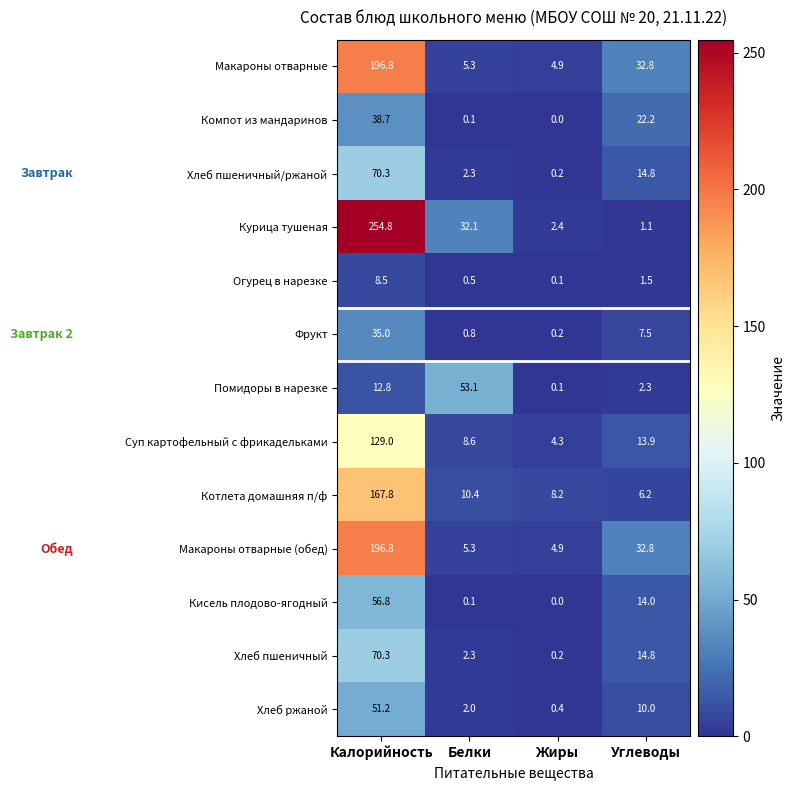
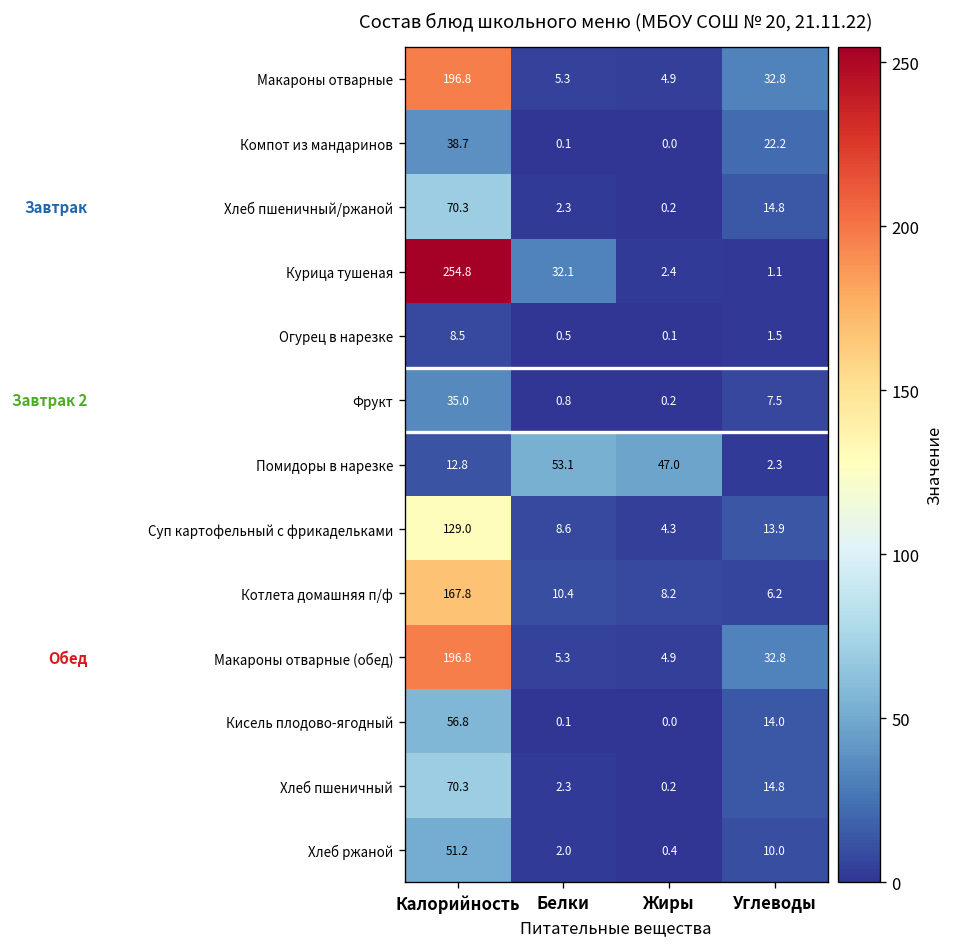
  {
    "Макароны отварные": {
      "Калорийность": 196.8,
      "Белки": 5.3,
      "Жиры": 4.9,
      "Углеводы": 32.8
    },
    "Компот из мандаринов": {
      "Калорийность": 38.7,
      "Белки": 0.1,
      "Жиры": 0.0,
      "Углеводы": 22.2
    },
    "Хлеб пшеничный/ржаной": {
      "Калорийность": 70.3,
      "Белки": 2.3,
      "Жиры": 0.2,
      "Углеводы": 14.8
    },
    "Курица тушеная": {
      "Калорийность": 254.8,
      "Белки": 32.1,
      "Жиры": 2.4,
      "Углеводы": 1.1
    },
    "Огурец в нарезке": {
      "Калорийность": 8.5,
      "Белки": 0.5,
      "Жиры": 0.1,
      "Углеводы": 1.5
    },
    "Фрукт": {
      "Калорийность": 35.0,
      "Белки": 0.8,
      "Жиры": 0.2,
      "Углеводы": 7.5
    },
    "Помидоры в нарезке": {
      "Калорийность": 12.8,
      "Белки": 53.1,
-     "Жиры": 0.1,
+     "Жиры": 47.0,
      "Углеводы": 2.3
    },
    "Суп картофельный с фрикадельками": {
      "Калорийность": 129.0,
      "Белки": 8.6,
      "Жиры": 4.3,
      "Углеводы": 13.9
    },
    "Котлета домашняя п/ф": {
      "Калорийность": 167.8,
      "Белки": 10.4,
      "Жиры": 8.2,
      "Углеводы": 6.2
    },
    "Макароны отварные (обед)": {
      "Калорийность": 196.8,
      "Белки": 5.3,
      "Жиры": 4.9,
      "Углеводы": 32.8
    },
    "Кисель плодово-ягодный": {
      "Калорийность": 56.8,
      "Белки": 0.1,
      "Жиры": 0.0,
      "Углеводы": 14.0
    },
    "Хлеб пшеничный": {
      "Калорийность": 70.3,
      "Белки": 2.3,
      "Жиры": 0.2,
      "Углеводы": 14.8
    },
    "Хлеб ржаной": {
      "Калорийность": 51.2,
      "Белки": 2.0,
      "Жиры": 0.4,
      "Углеводы": 10.0
    }
  }
